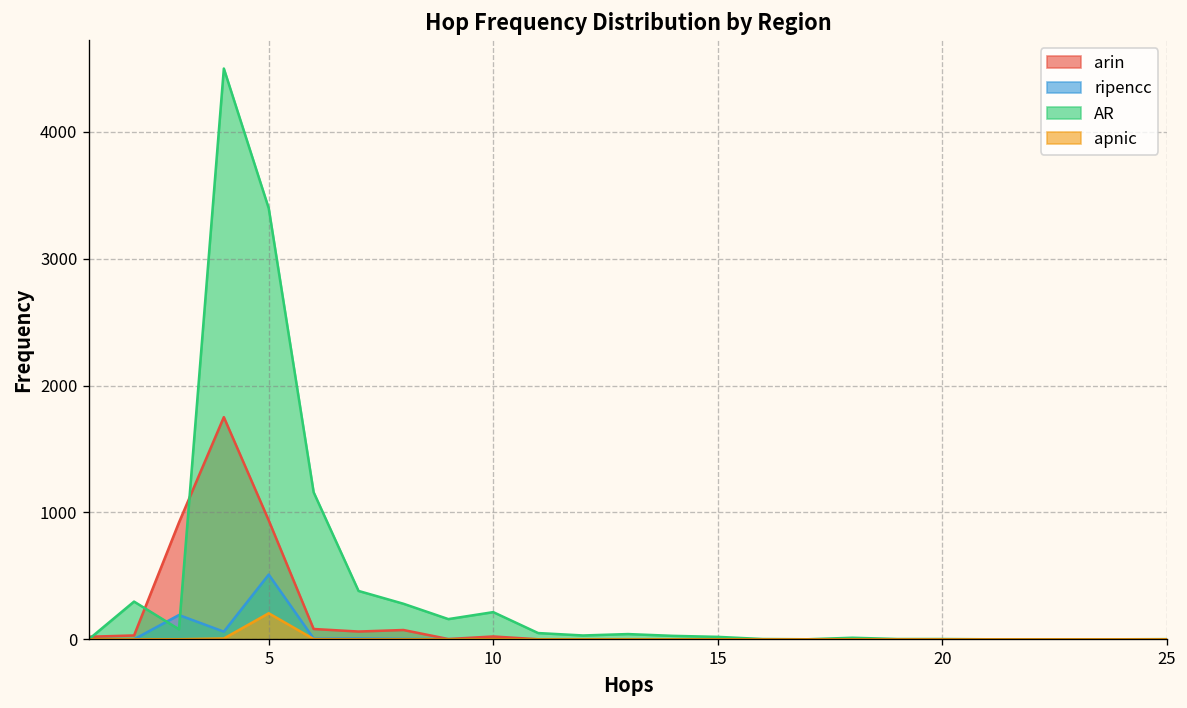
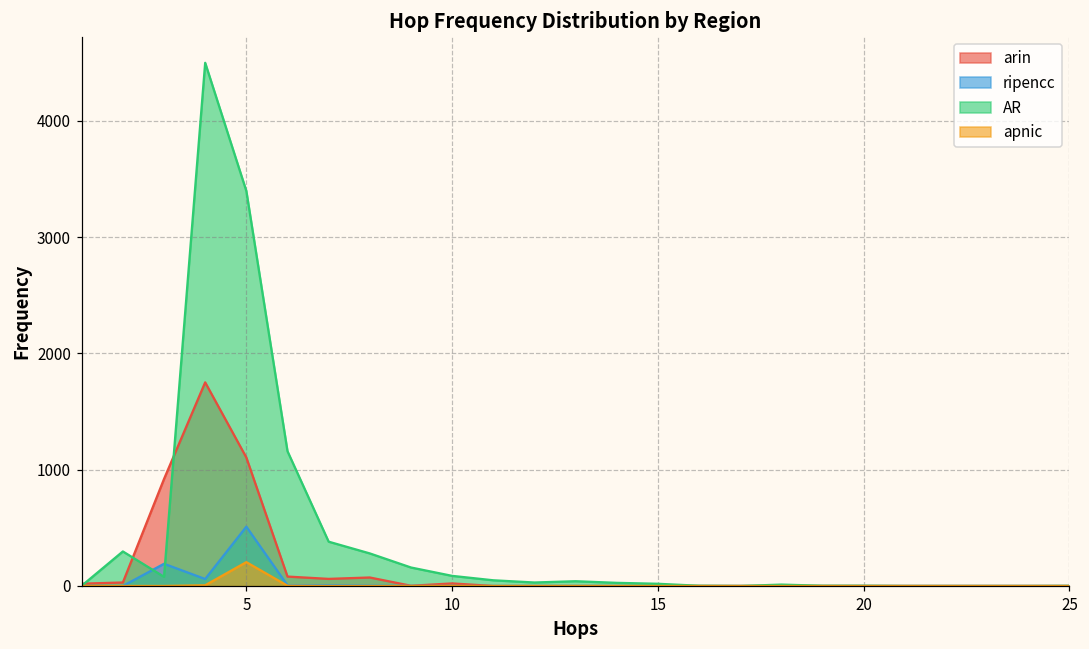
  {
    "arin": {
-     "5": 940
+     "5": 1110
    },
    "ripencc": {
      "5": 510
    },
    "AR": {
      "5": 3400,
-     "10": 210
+     "10": 90
    },
    "apnic": {
      "5": 210
    }
  }
